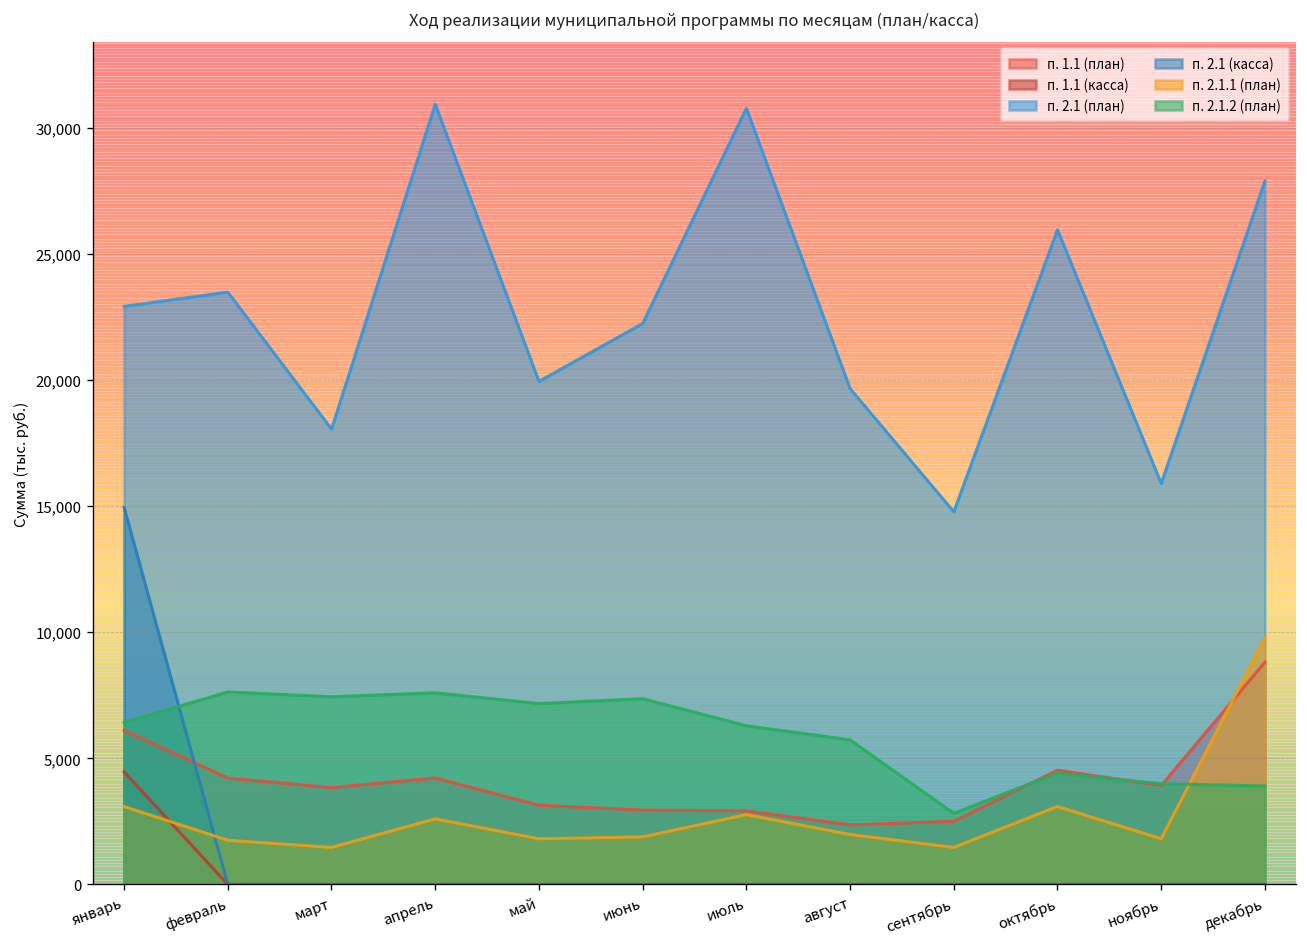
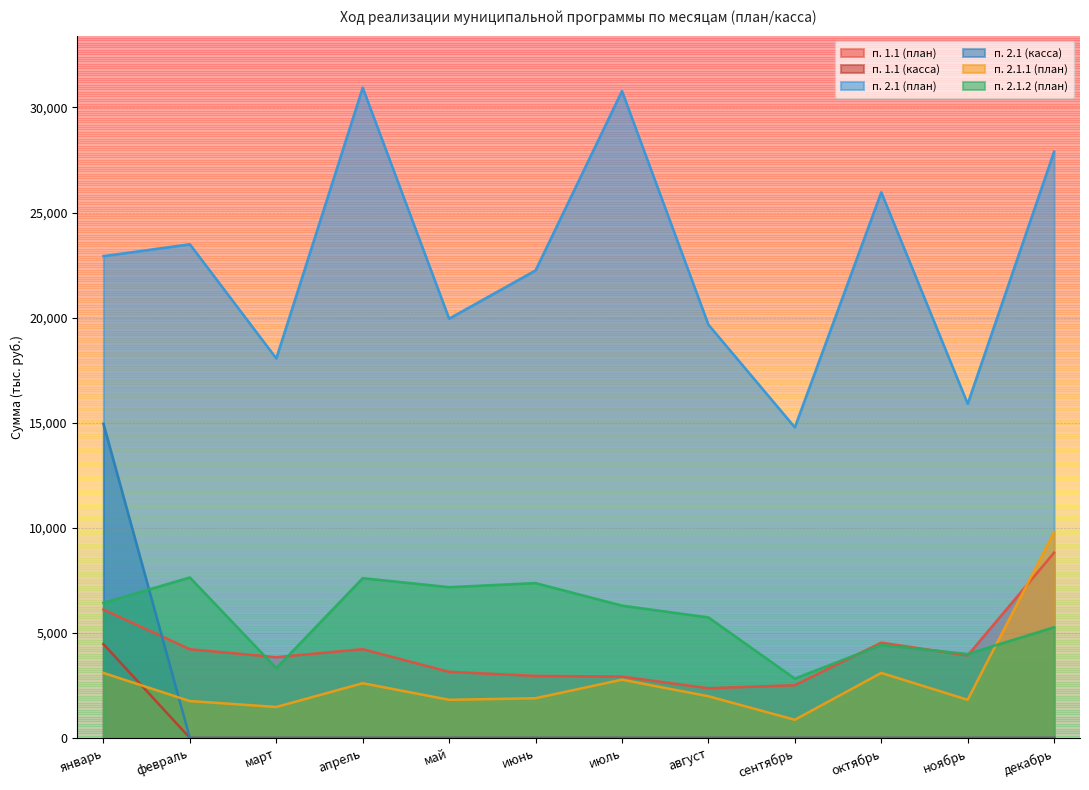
  {
    "п. 2.1.1 (план)": {
      "январь": "3,100",
      "февраль": "1,800",
      "март": "1,500",
      "апрель": "2,600",
      "май": "1,800",
      "июнь": "1,900",
      "июль": "2,800",
      "август": "2,000",
-     "сентябрь": "1,500",
+     "сентябрь": "900",
      "октябрь": "3,100",
      "ноябрь": "1,800",
      "декабрь": "9,800"
    },
    "п. 2.1.2 (план)": {
      "январь": "6,400",
      "февраль": "7,600",
-     "март": "7,400",
+     "март": "3,300",
      "апрель": "7,600",
      "май": "7,200",
      "июнь": "7,400",
      "июль": "6,300",
      "август": "5,700",
      "сентябрь": "2,800",
-     "декабрь": "3,900"
+     "декабрь": "5,300"
    }
  }
